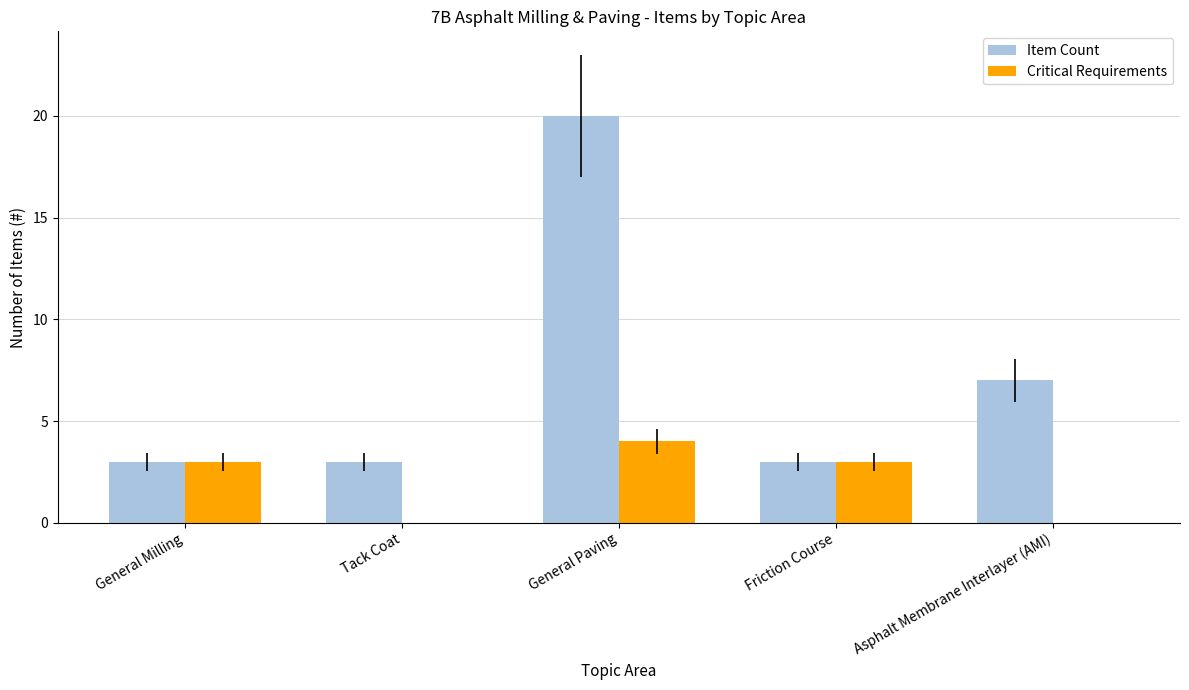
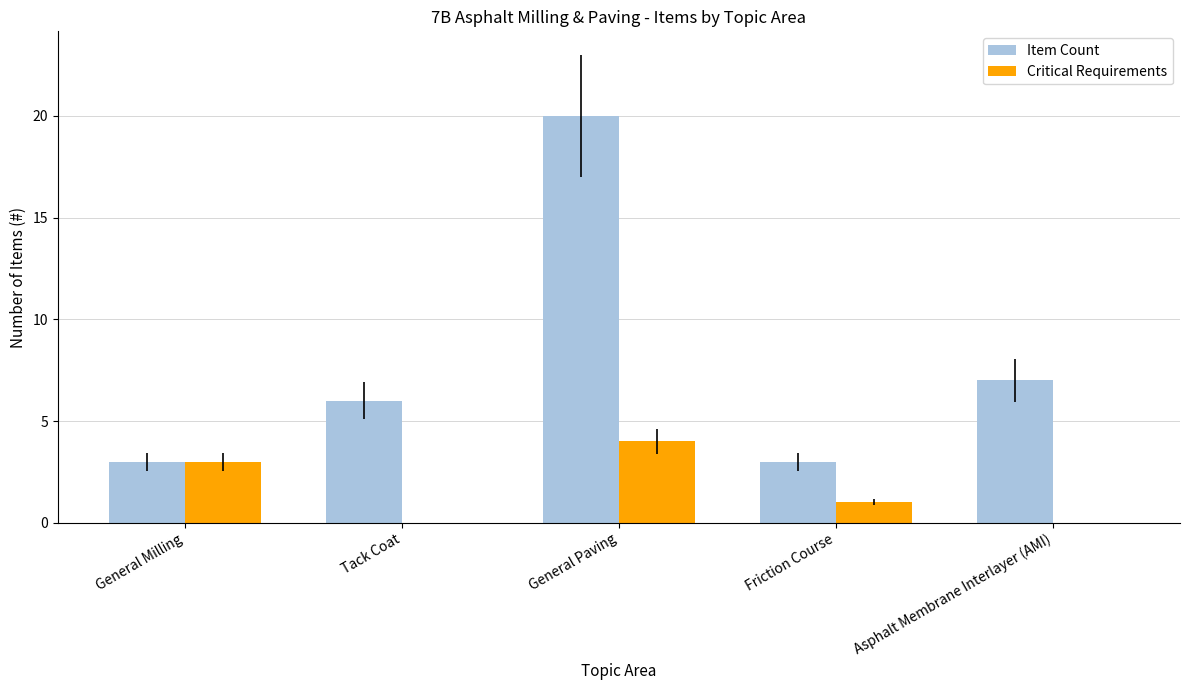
  {
    "Item Count": {
      "General Milling": 3,
-     "Tack Coat": 3,
+     "Tack Coat": 6,
      "General Paving": 20,
      "Friction Course": 3,
      "Asphalt Membrane Interlayer (AMI)": 7
    },
    "Critical Requirements": {
      "General Milling": 3,
      "Tack Coat": 0,
      "General Paving": 4,
-     "Friction Course": 3,
+     "Friction Course": 1,
      "Asphalt Membrane Interlayer (AMI)": 0
    }
  }
